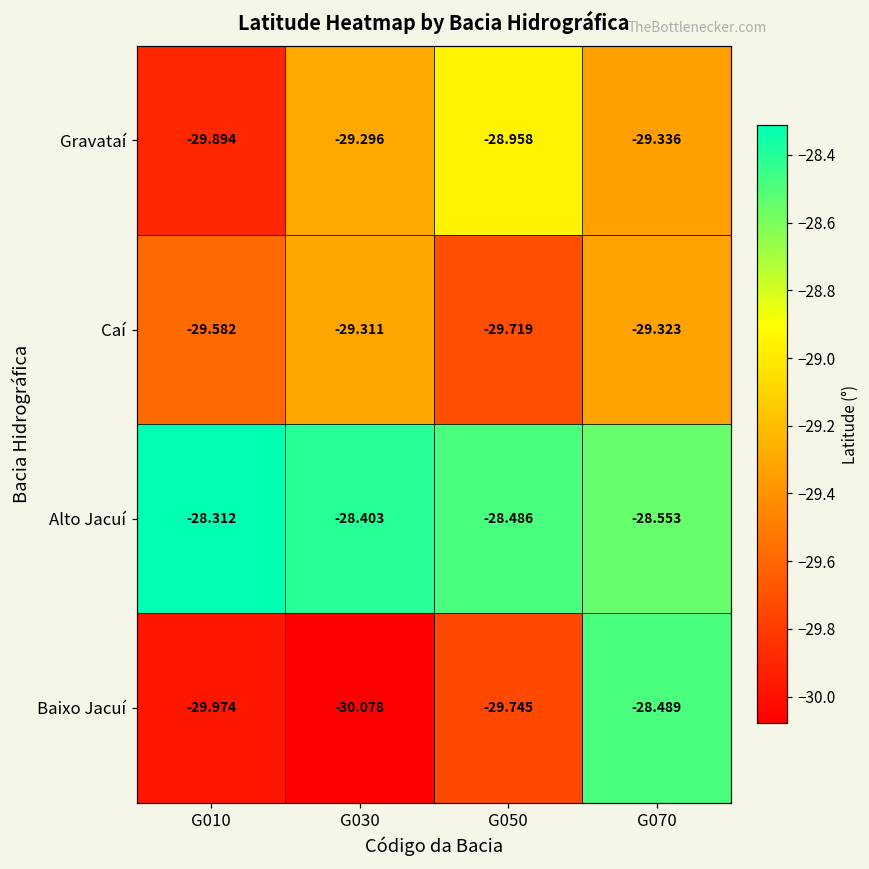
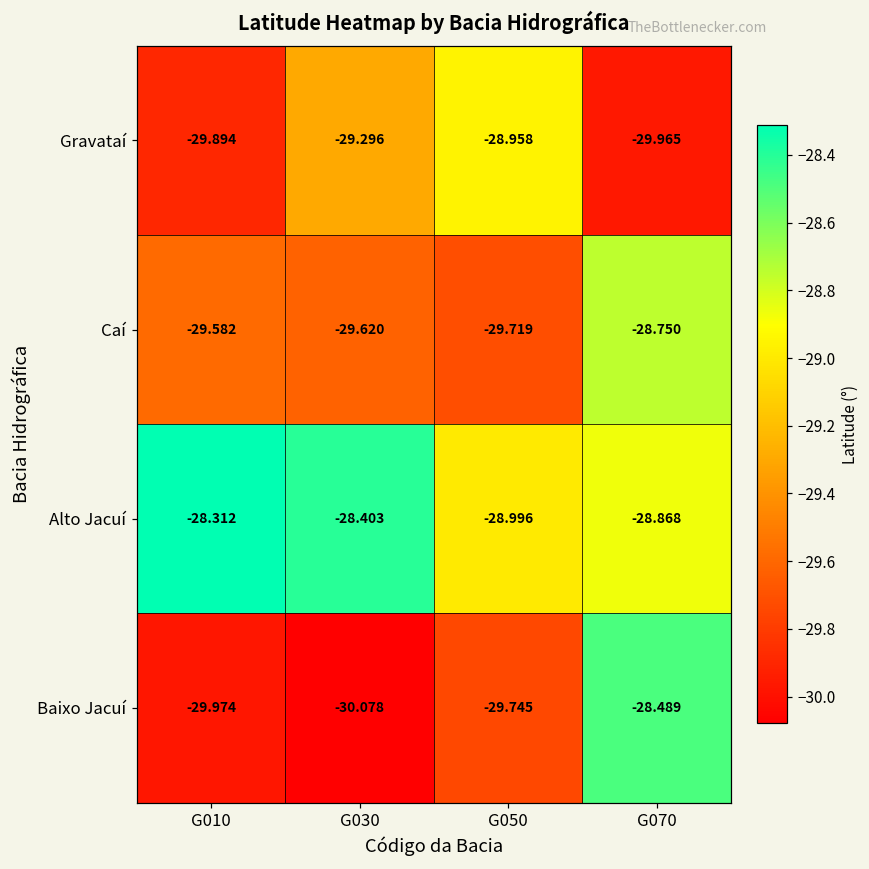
  {
    "Gravataí": {
      "G010": -29.894,
      "G030": -29.296,
      "G050": -28.958,
-     "G070": -29.336
+     "G070": -29.965
    },
    "Caí": {
      "G010": -29.582,
-     "G030": -29.311,
+     "G030": -29.620,
      "G050": -29.719,
-     "G070": -29.323
+     "G070": -28.750
    },
    "Alto Jacuí": {
      "G010": -28.312,
      "G030": -28.403,
-     "G050": -28.486,
-     "G070": -28.553
+     "G050": -28.996,
+     "G070": -28.868
    },
    "Baixo Jacuí": {
      "G010": -29.974,
      "G030": -30.078,
      "G050": -29.745,
      "G070": -28.489
    }
  }
